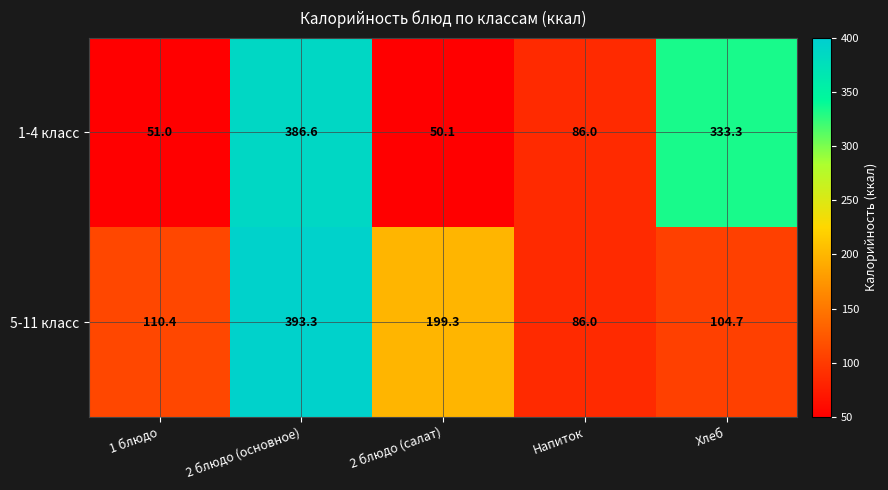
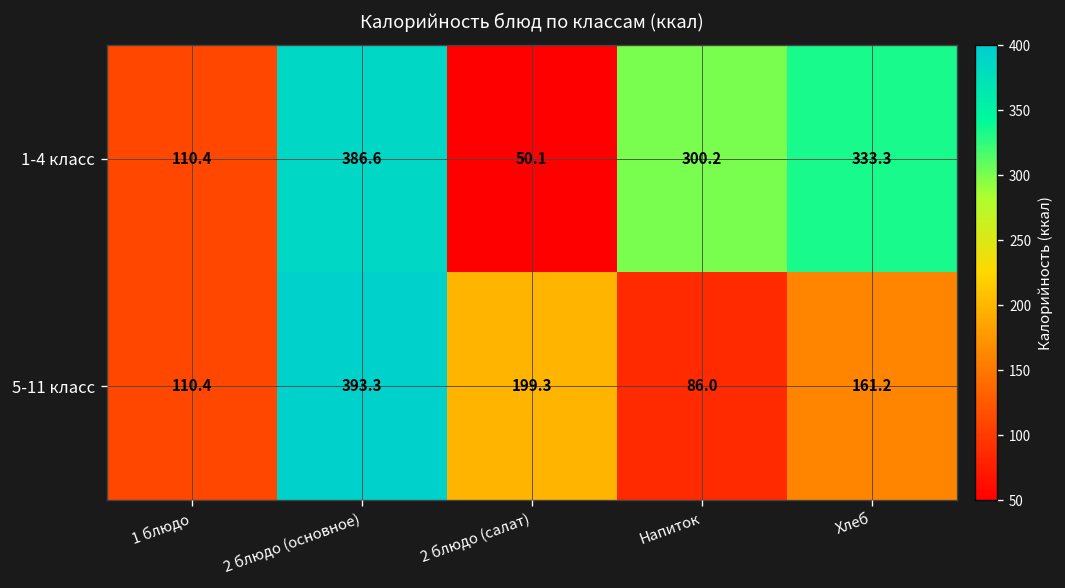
  {
    "1-4 класс": {
-     "1 блюдо": 51.0,
+     "1 блюдо": 110.4,
      "2 блюдо (основное)": 386.6,
      "2 блюдо (салат)": 50.1,
-     "Напиток": 86.0,
+     "Напиток": 300.2,
      "Хлеб": 333.3
    },
    "5-11 класс": {
      "1 блюдо": 110.4,
      "2 блюдо (основное)": 393.3,
      "2 блюдо (салат)": 199.3,
      "Напиток": 86.0,
-     "Хлеб": 104.7
+     "Хлеб": 161.2
    }
  }
